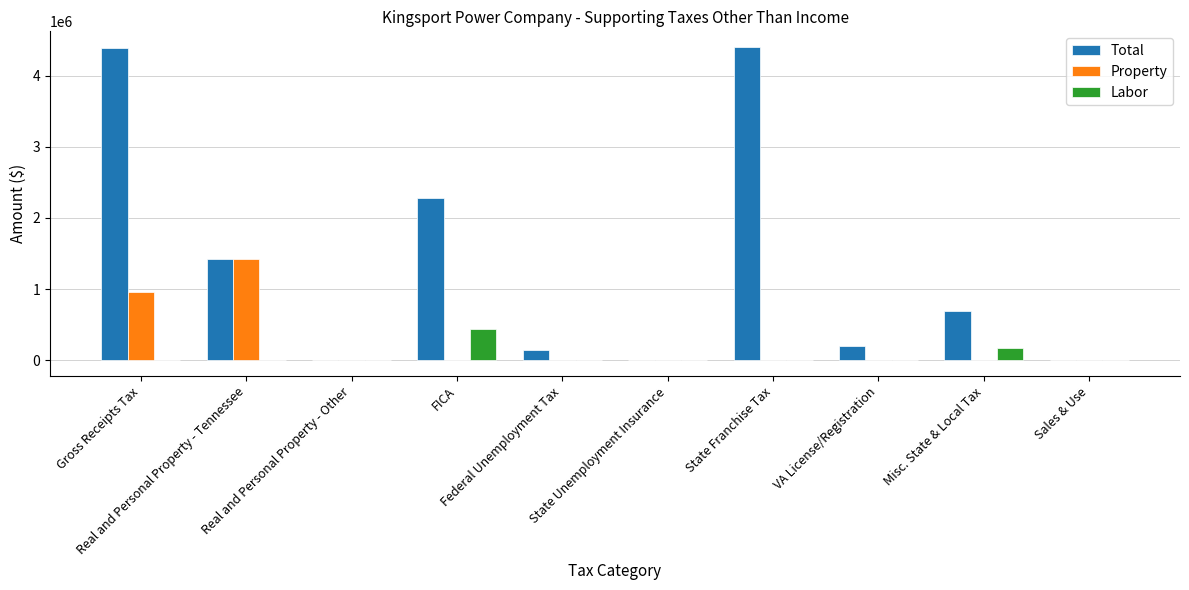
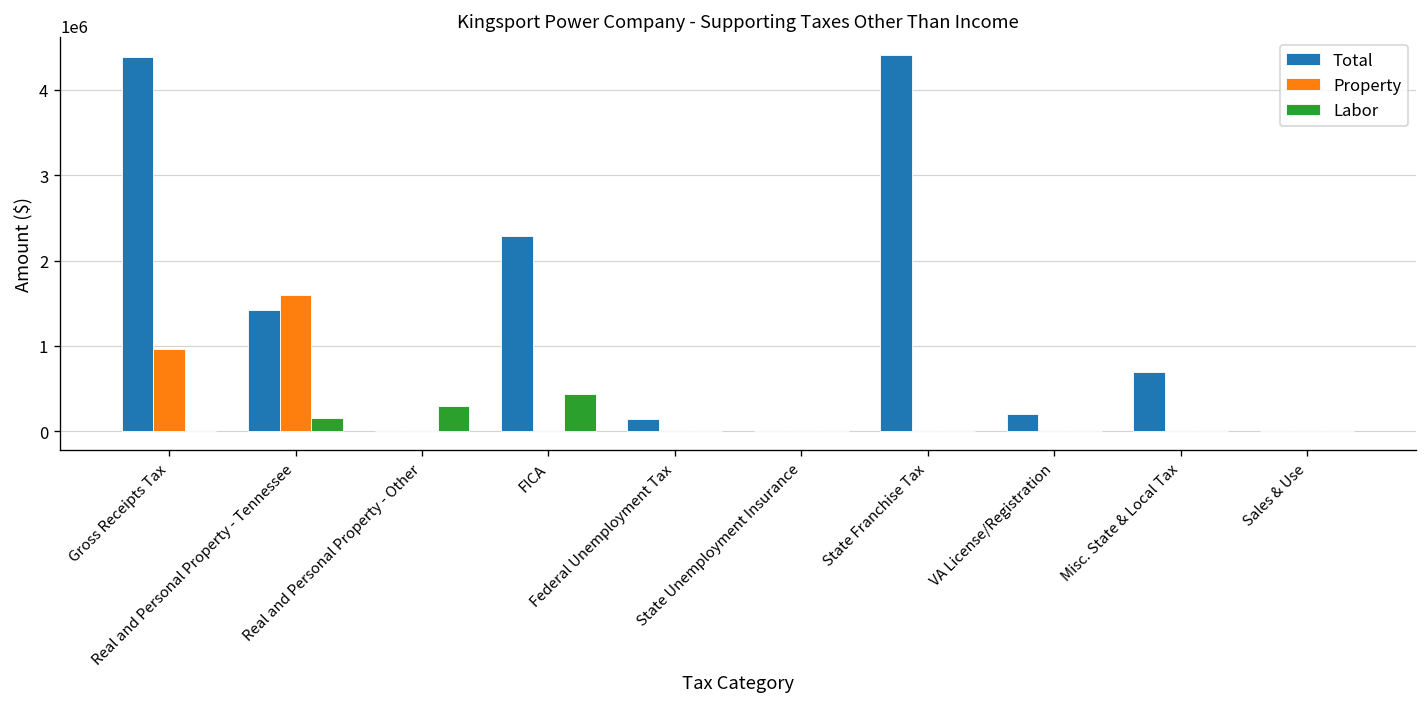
  {
    "Total": {
      "Gross Receipts Tax": 4400000,
      "Real and Personal Property - Tennessee": 1400000,
      "Real and Personal Property - Other": 0,
      "FICA": 2300000,
      "Federal Unemployment Tax": 100000,
      "State Franchise Tax": 4400000,
      "VA License/Registration": 200000,
      "Misc. State & Local Tax": 700000
    },
    "Property": {
      "Gross Receipts Tax": 1000000,
-     "Real and Personal Property - Tennessee": 1400000,
+     "Real and Personal Property - Tennessee": 1600000,
      "Real and Personal Property - Other": 0,
      "FICA": 0,
      "Federal Unemployment Tax": 0,
      "State Unemployment Insurance": 0,
      "State Franchise Tax": 0,
      "VA License/Registration": 0,
      "Misc. State & Local Tax": 0,
      "Sales & Use": 0
    },
    "Labor": {
      "Gross Receipts Tax": 0,
-     "Real and Personal Property - Tennessee": 0,
-     "Real and Personal Property - Other": 0,
+     "Real and Personal Property - Tennessee": 200000,
+     "Real and Personal Property - Other": 300000,
      "FICA": 400000,
      "State Franchise Tax": 0,
      "VA License/Registration": 0,
-     "Misc. State & Local Tax": 200000,
+     "Misc. State & Local Tax": 0,
      "Sales & Use": 0
    }
  }
